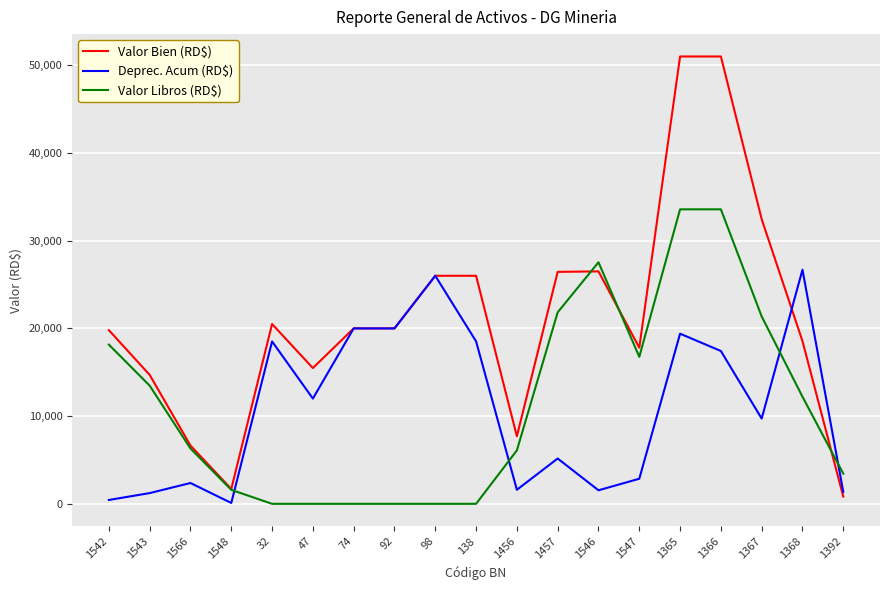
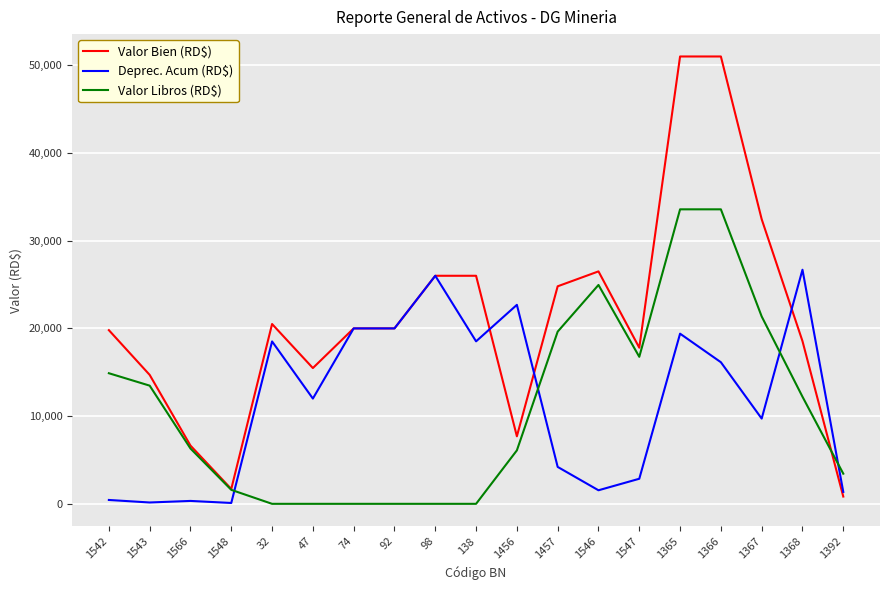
  {
    "Valor Bien (RD$)": {
      "1542": "20,000",
      "1543": "15,000",
      "1566": "7,000",
      "32": "21,000",
      "47": "15,000",
      "138": "26,000",
      "1456": "8,000",
-     "1457": "26,000",
+     "1457": "25,000",
      "1546": "27,000",
      "1547": "18,000",
      "1365": "51,000",
      "1366": "51,000",
      "1367": "32,000",
      "1368": "19,000",
      "1392": "1,000"
    },
    "Deprec. Acum (RD$)": {
      "1542": "0",
-     "1543": "1,000",
-     "1566": "2,000",
+     "1543": "0",
+     "1566": "0",
      "1548": "0",
      "32": "19,000",
      "47": "12,000",
      "138": "19,000",
-     "1456": "2,000",
-     "1457": "5,000",
+     "1456": "23,000",
+     "1457": "4,000",
      "1546": "2,000",
      "1547": "3,000",
      "1365": "19,000",
-     "1366": "17,000",
+     "1366": "16,000",
      "1367": "10,000",
      "1368": "27,000",
      "1392": "1,000"
    },
    "Valor Libros (RD$)": {
-     "1542": "18,000",
+     "1542": "15,000",
      "1543": "13,000",
      "1566": "6,000",
      "32": "0",
      "47": "0",
      "74": "0",
      "92": "0",
      "98": "0",
      "138": "0",
      "1456": "6,000",
-     "1457": "22,000",
-     "1546": "28,000",
+     "1457": "20,000",
+     "1546": "25,000",
      "1547": "17,000",
      "1365": "34,000",
      "1366": "34,000",
      "1367": "21,000",
      "1368": "12,000",
      "1392": "3,000"
    }
  }
